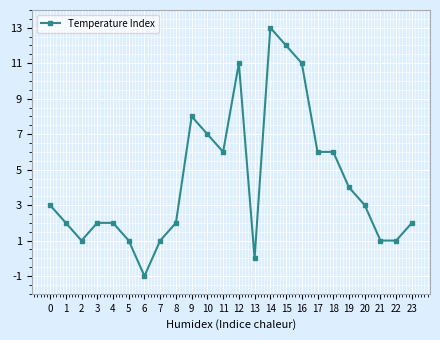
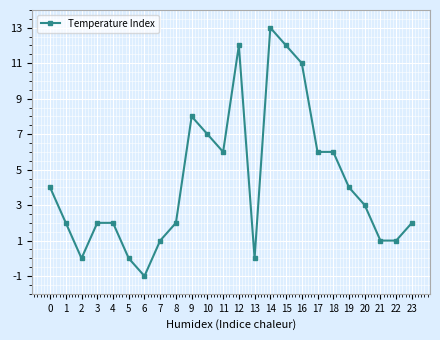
  {
-   "0": 3,
+   "0": 4,
    "1": 2,
-   "2": 1,
+   "2": 0,
    "3": 2,
    "4": 2,
-   "5": 1,
+   "5": 0,
    "6": -1,
    "7": 1,
    "8": 2,
    "9": 8,
    "10": 7,
    "11": 6,
-   "12": 11,
+   "12": 12,
    "13": 0,
    "14": 13,
    "15": 12,
    "16": 11,
    "17": 6,
    "18": 6,
    "19": 4,
    "20": 3,
    "21": 1,
    "22": 1,
    "23": 2
  }
